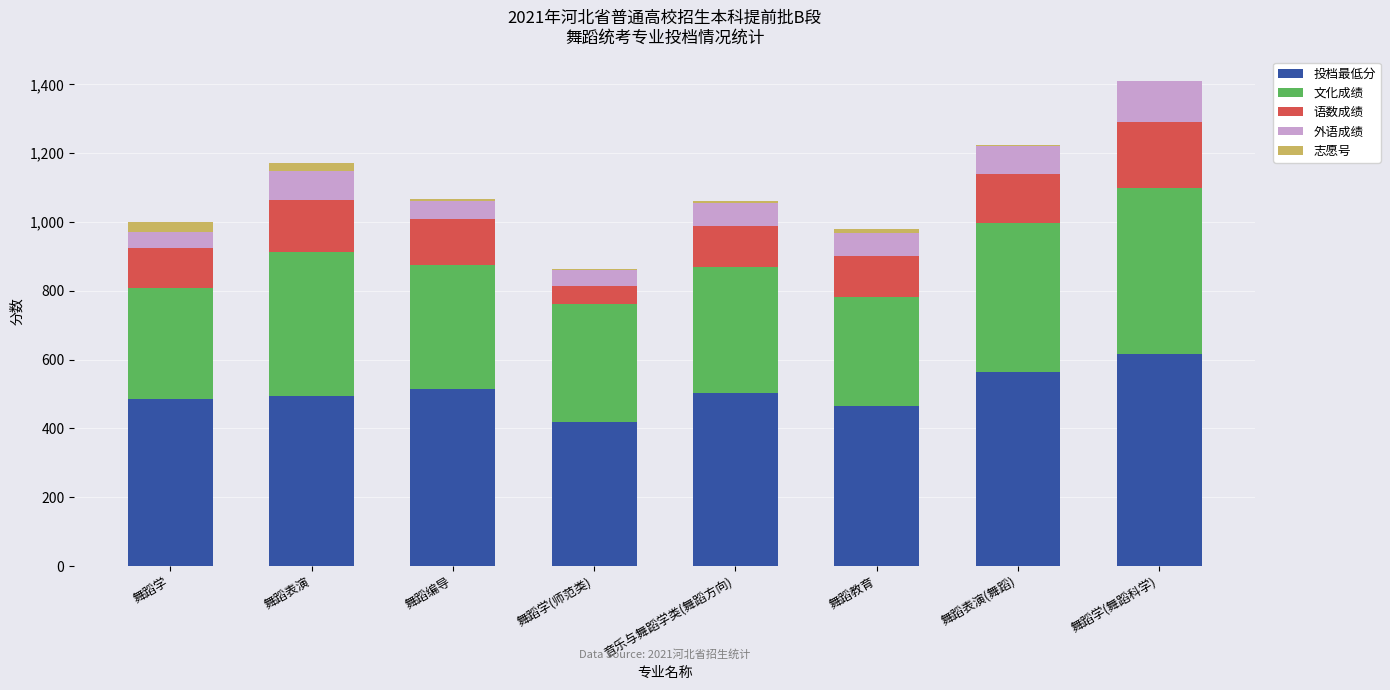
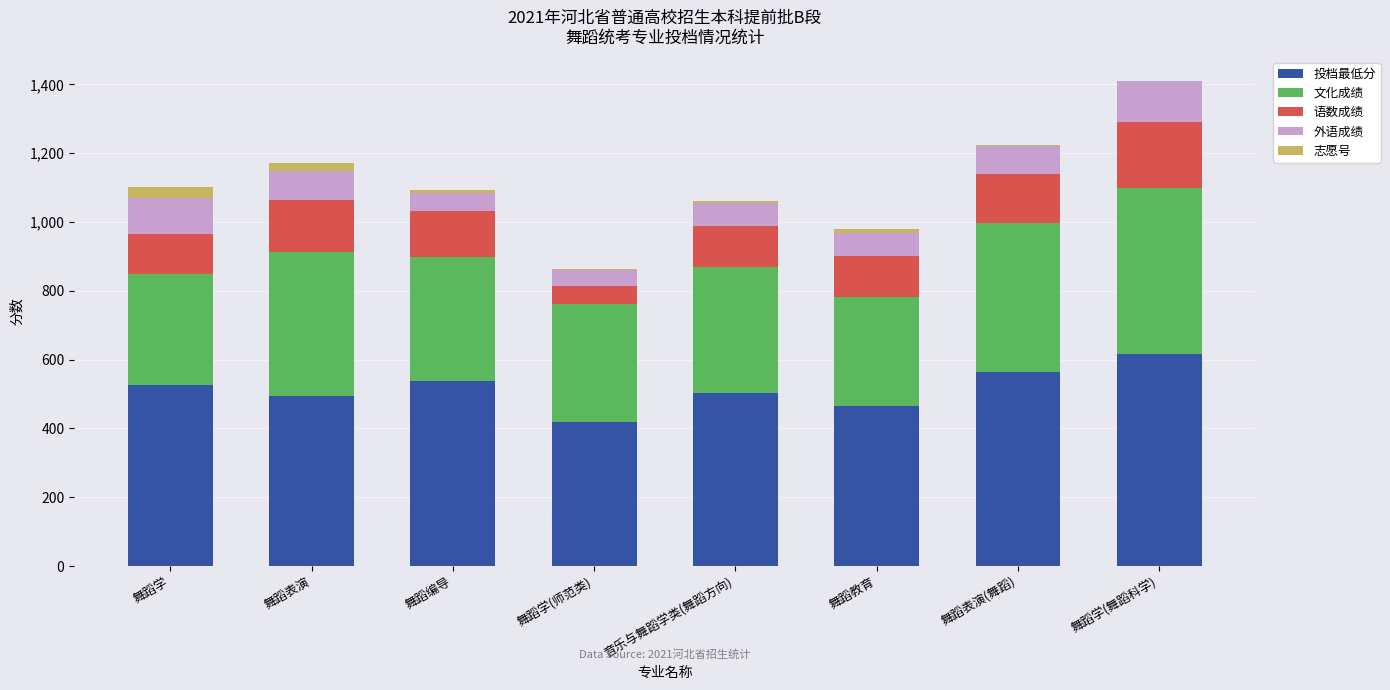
  {
    "投档最低分": {
-     "舞蹈学": 480,
+     "舞蹈学": 530,
      "舞蹈表演": 500,
-     "舞蹈编导": 510,
+     "舞蹈编导": 540,
      "舞蹈学(师范类)": 420,
      "音乐与舞蹈学类(舞蹈方向)": 500,
      "舞蹈教育": 460,
      "舞蹈表演(舞蹈)": 570,
      "舞蹈学(舞蹈科学)": 620
    },
    "文化成绩": {
      "舞蹈学": 320,
      "舞蹈表演": 420,
      "舞蹈编导": 360,
      "舞蹈学(师范类)": 340,
      "音乐与舞蹈学类(舞蹈方向)": 370,
      "舞蹈教育": 320,
      "舞蹈表演(舞蹈)": 430,
      "舞蹈学(舞蹈科学)": 480
    },
    "语数成绩": {
      "舞蹈学": 120,
      "舞蹈表演": 150,
      "舞蹈编导": 130,
      "舞蹈学(师范类)": 50,
      "音乐与舞蹈学类(舞蹈方向)": 120,
      "舞蹈教育": 120,
      "舞蹈表演(舞蹈)": 140,
      "舞蹈学(舞蹈科学)": 190
    },
    "外语成绩": {
-     "舞蹈学": 50,
+     "舞蹈学": 110,
      "舞蹈表演": 80,
      "舞蹈编导": 50,
      "舞蹈学(师范类)": 50,
      "音乐与舞蹈学类(舞蹈方向)": 70,
      "舞蹈教育": 70,
      "舞蹈表演(舞蹈)": 80,
      "舞蹈学(舞蹈科学)": 120
    },
    "志愿号": {
      "舞蹈学": 30,
      "舞蹈表演": 20,
      "舞蹈编导": 10,
      "舞蹈教育": 10
    }
  }
